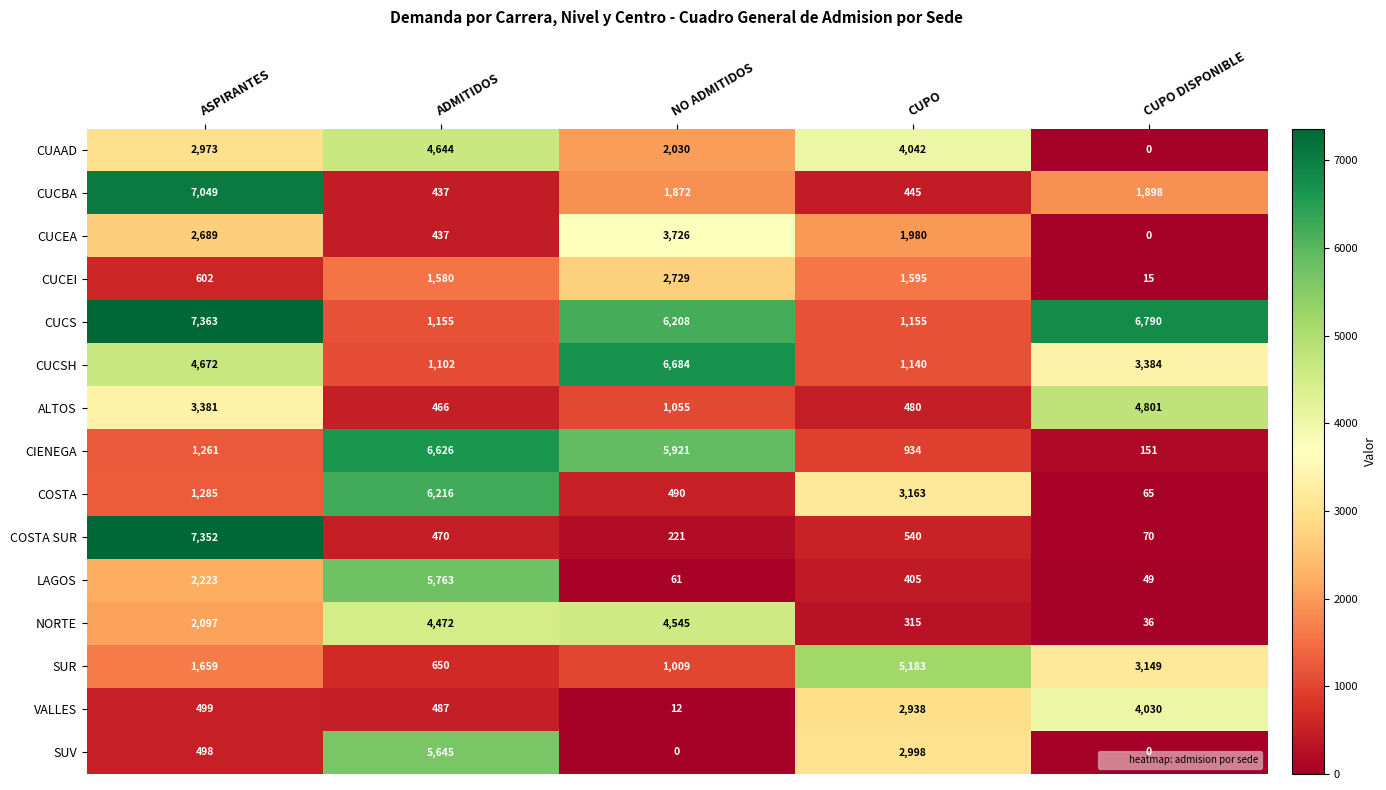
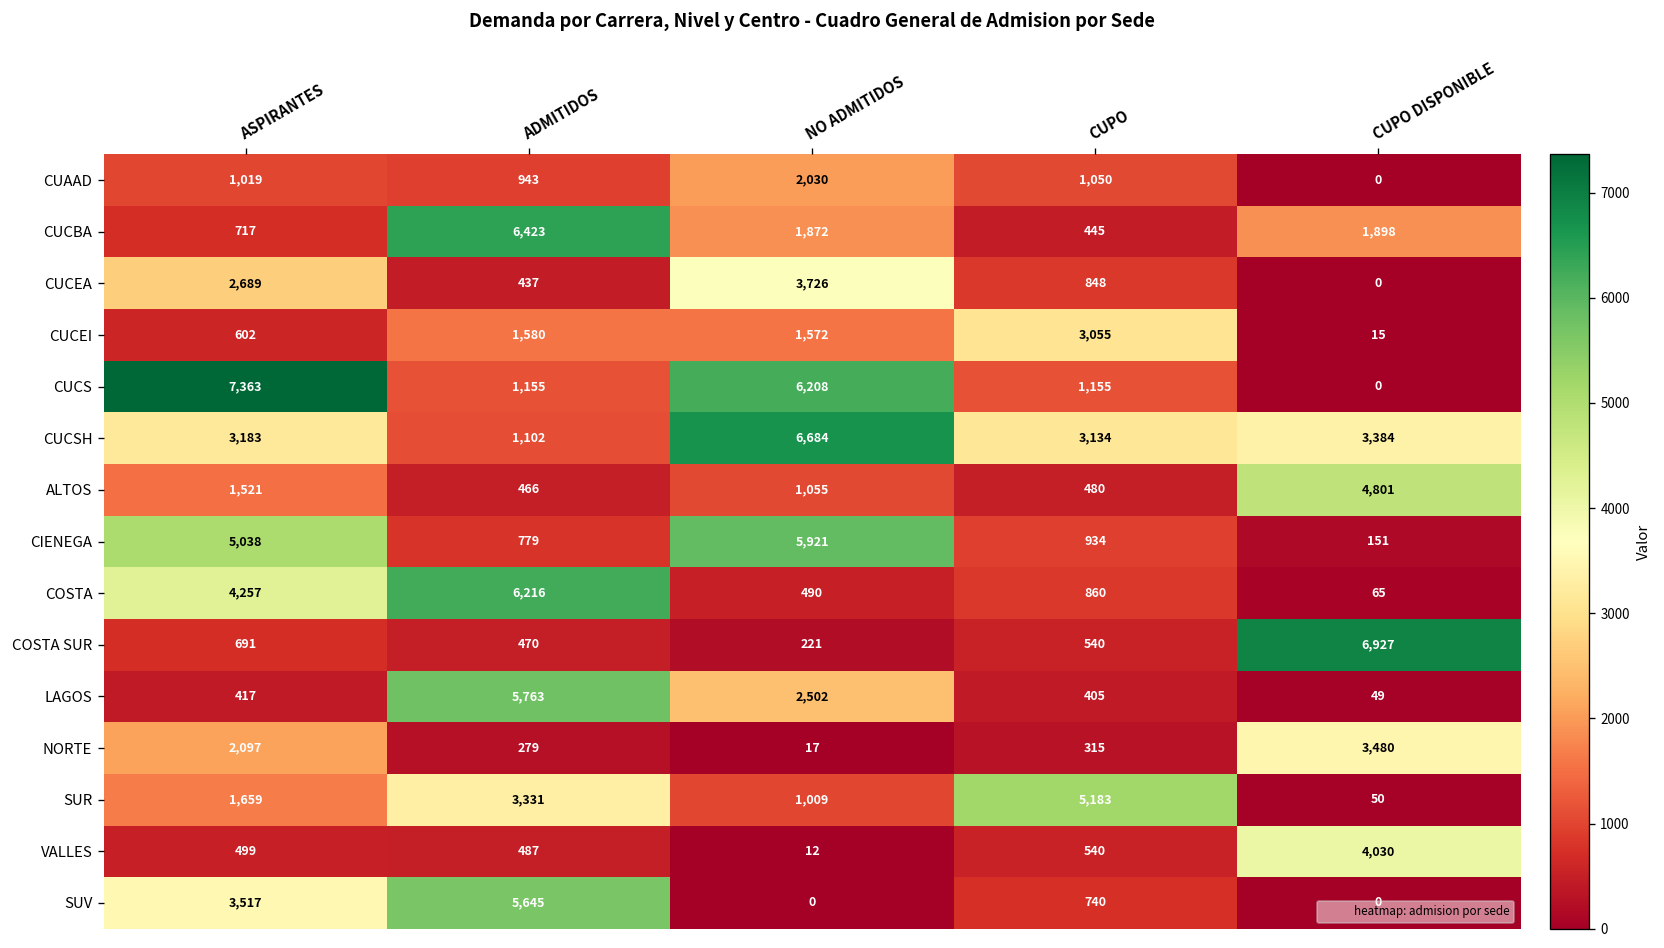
  {
    "CUAAD": {
-     "ASPIRANTES": "2,973",
-     "ADMITIDOS": "4,644",
+     "ASPIRANTES": "1,019",
+     "ADMITIDOS": "943",
      "NO ADMITIDOS": "2,030",
-     "CUPO": "4,042",
+     "CUPO": "1,050",
      "CUPO DISPONIBLE": "0"
    },
    "CUCBA": {
-     "ASPIRANTES": "7,049",
-     "ADMITIDOS": "437",
+     "ASPIRANTES": "717",
+     "ADMITIDOS": "6,423",
      "NO ADMITIDOS": "1,872",
      "CUPO": "445",
      "CUPO DISPONIBLE": "1,898"
    },
    "CUCEA": {
      "ASPIRANTES": "2,689",
      "ADMITIDOS": "437",
      "NO ADMITIDOS": "3,726",
-     "CUPO": "1,980",
+     "CUPO": "848",
      "CUPO DISPONIBLE": "0"
    },
    "CUCEI": {
      "ASPIRANTES": "602",
      "ADMITIDOS": "1,580",
-     "NO ADMITIDOS": "2,729",
-     "CUPO": "1,595",
+     "NO ADMITIDOS": "1,572",
+     "CUPO": "3,055",
      "CUPO DISPONIBLE": "15"
    },
    "CUCS": {
      "ASPIRANTES": "7,363",
      "ADMITIDOS": "1,155",
      "NO ADMITIDOS": "6,208",
      "CUPO": "1,155",
-     "CUPO DISPONIBLE": "6,790"
+     "CUPO DISPONIBLE": "0"
    },
    "CUCSH": {
-     "ASPIRANTES": "4,672",
+     "ASPIRANTES": "3,183",
      "ADMITIDOS": "1,102",
      "NO ADMITIDOS": "6,684",
-     "CUPO": "1,140",
+     "CUPO": "3,134",
      "CUPO DISPONIBLE": "3,384"
    },
    "ALTOS": {
-     "ASPIRANTES": "3,381",
+     "ASPIRANTES": "1,521",
      "ADMITIDOS": "466",
      "NO ADMITIDOS": "1,055",
      "CUPO": "480",
      "CUPO DISPONIBLE": "4,801"
    },
    "CIENEGA": {
-     "ASPIRANTES": "1,261",
-     "ADMITIDOS": "6,626",
+     "ASPIRANTES": "5,038",
+     "ADMITIDOS": "779",
      "NO ADMITIDOS": "5,921",
      "CUPO": "934",
      "CUPO DISPONIBLE": "151"
    },
    "COSTA": {
-     "ASPIRANTES": "1,285",
+     "ASPIRANTES": "4,257",
      "ADMITIDOS": "6,216",
      "NO ADMITIDOS": "490",
-     "CUPO": "3,163",
+     "CUPO": "860",
      "CUPO DISPONIBLE": "65"
    },
    "COSTA SUR": {
-     "ASPIRANTES": "7,352",
+     "ASPIRANTES": "691",
      "ADMITIDOS": "470",
      "NO ADMITIDOS": "221",
      "CUPO": "540",
-     "CUPO DISPONIBLE": "70"
+     "CUPO DISPONIBLE": "6,927"
    },
    "LAGOS": {
-     "ASPIRANTES": "2,223",
+     "ASPIRANTES": "417",
      "ADMITIDOS": "5,763",
-     "NO ADMITIDOS": "61",
+     "NO ADMITIDOS": "2,502",
      "CUPO": "405",
      "CUPO DISPONIBLE": "49"
    },
    "NORTE": {
      "ASPIRANTES": "2,097",
-     "ADMITIDOS": "4,472",
-     "NO ADMITIDOS": "4,545",
+     "ADMITIDOS": "279",
+     "NO ADMITIDOS": "17",
      "CUPO": "315",
-     "CUPO DISPONIBLE": "36"
+     "CUPO DISPONIBLE": "3,480"
    },
    "SUR": {
      "ASPIRANTES": "1,659",
-     "ADMITIDOS": "650",
+     "ADMITIDOS": "3,331",
      "NO ADMITIDOS": "1,009",
      "CUPO": "5,183",
-     "CUPO DISPONIBLE": "3,149"
+     "CUPO DISPONIBLE": "50"
    },
    "VALLES": {
      "ASPIRANTES": "499",
      "ADMITIDOS": "487",
      "NO ADMITIDOS": "12",
-     "CUPO": "2,938",
+     "CUPO": "540",
      "CUPO DISPONIBLE": "4,030"
    },
    "SUV": {
-     "ASPIRANTES": "498",
+     "ASPIRANTES": "3,517",
      "ADMITIDOS": "5,645",
      "NO ADMITIDOS": "0",
-     "CUPO": "2,998"
+     "CUPO": "740"
    }
  }
